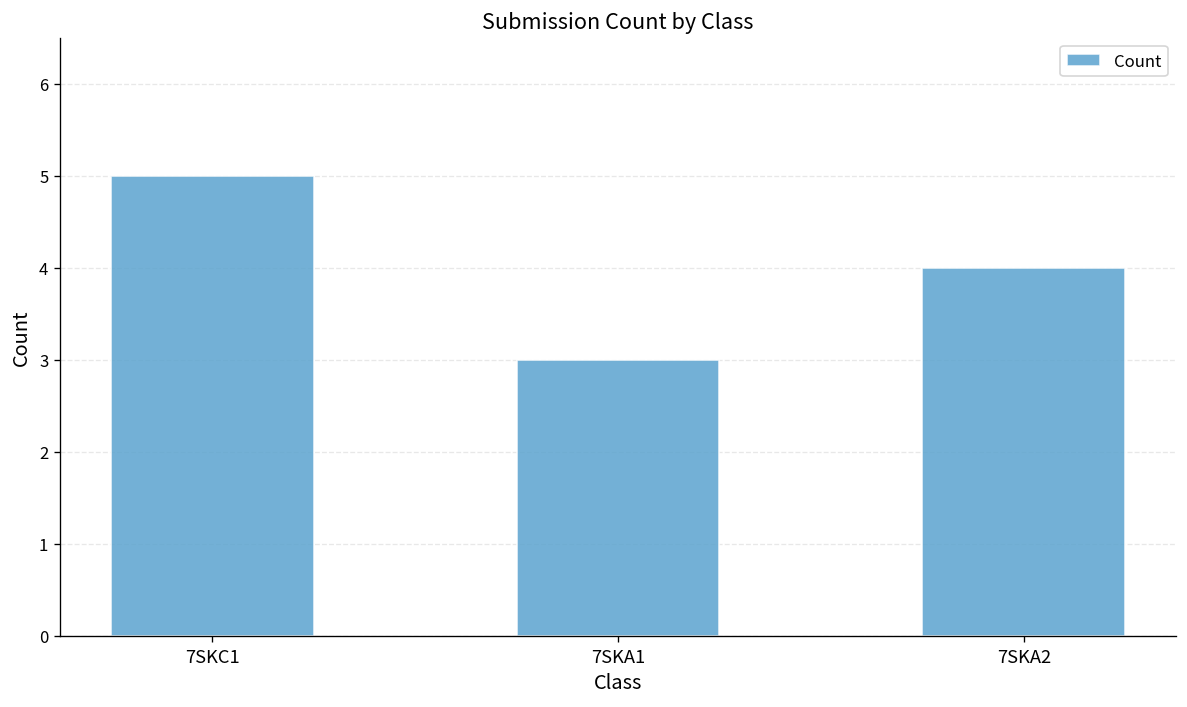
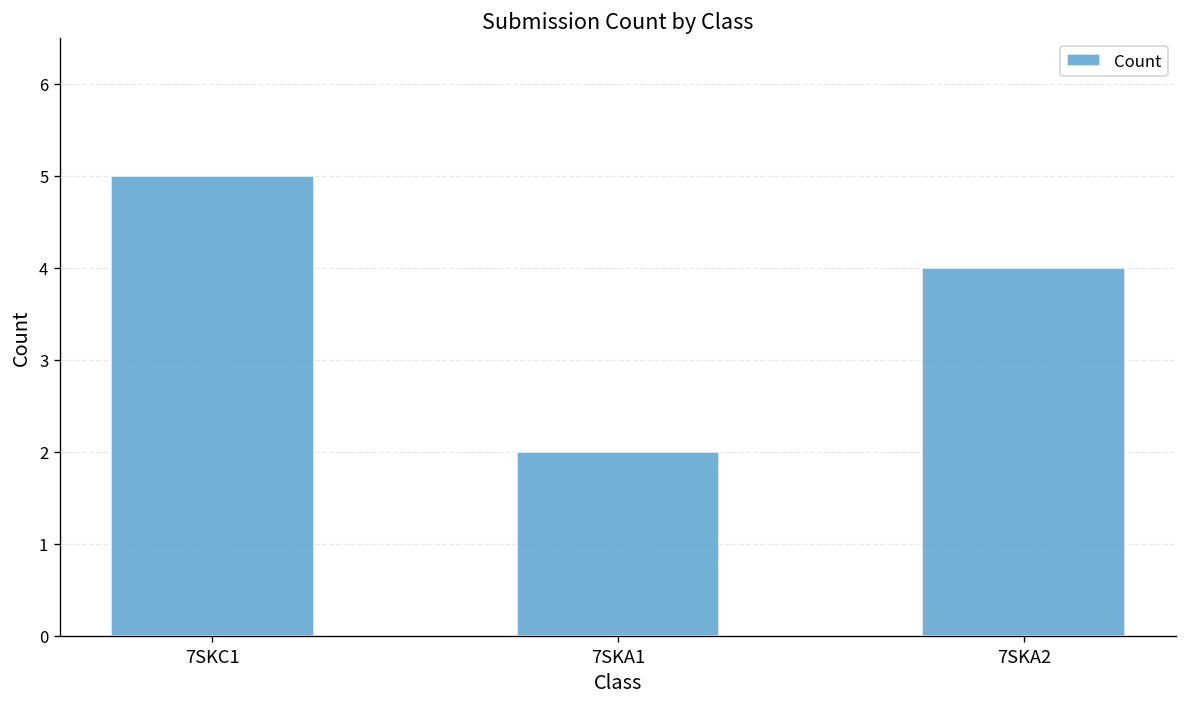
  {
    "7SKC1": 5,
-   "7SKA1": 3,
+   "7SKA1": 2,
    "7SKA2": 4
  }
